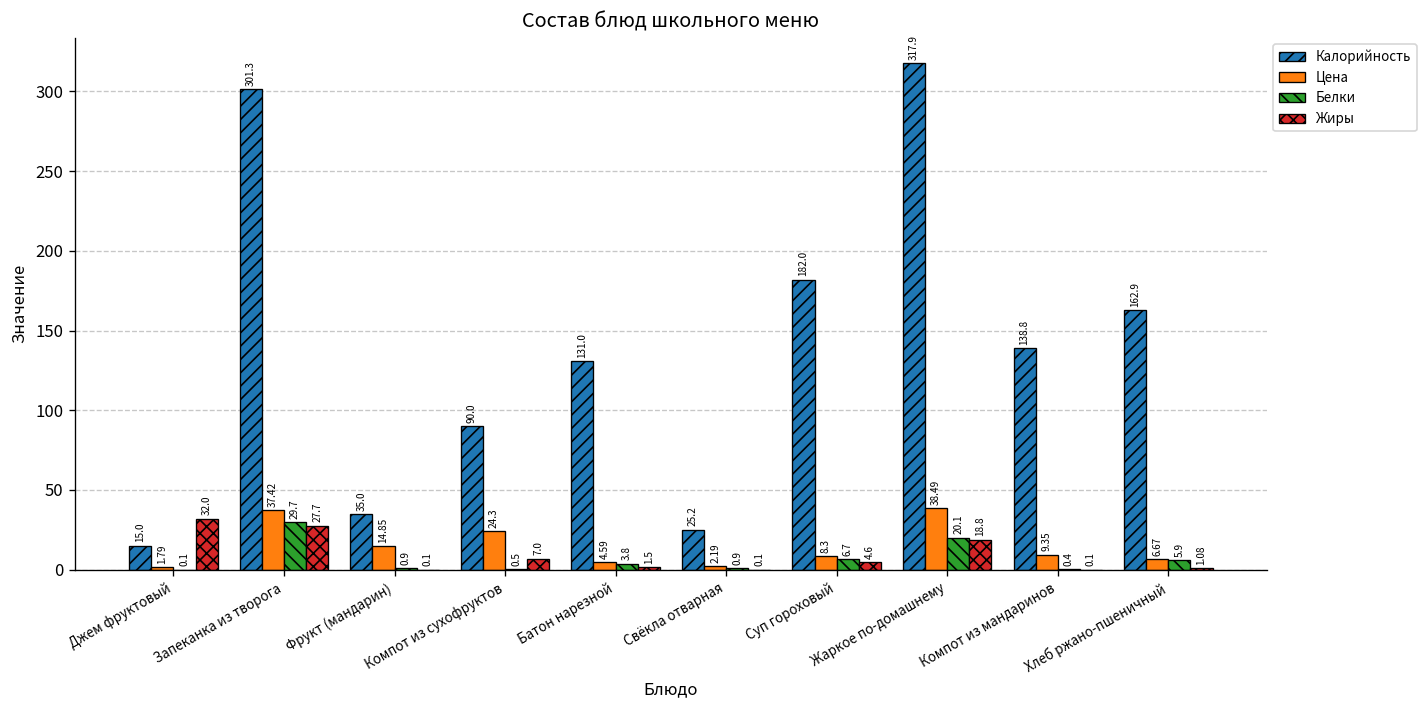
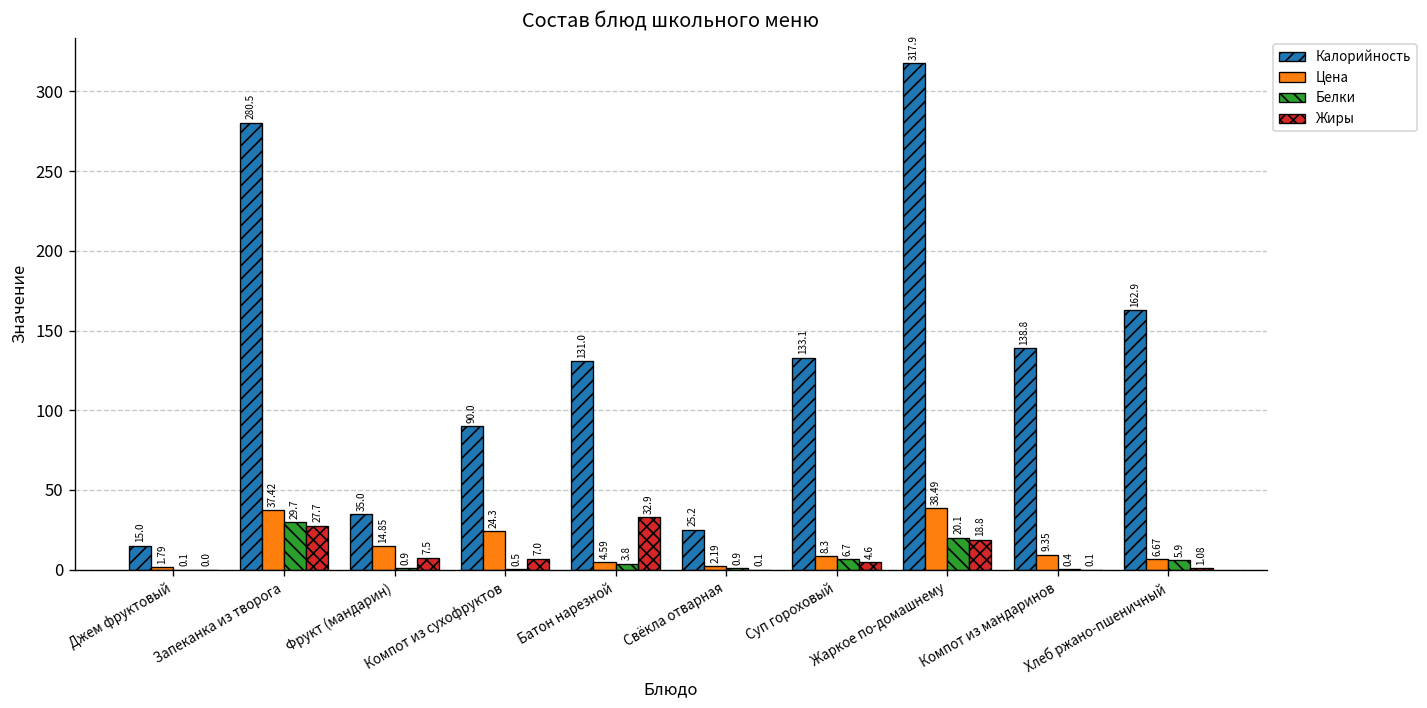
  {
    "Калорийность": {
      "Джем фруктовый": 15.0,
-     "Запеканка из творога": 301.3,
+     "Запеканка из творога": 280.5,
      "Фрукт (мандарин)": 35.0,
      "Компот из сухофруктов": 90.0,
      "Батон нарезной": 131.0,
      "Свёкла отварная": 25.2,
-     "Суп гороховый": 182.0,
+     "Суп гороховый": 133.1,
      "Жаркое по-домашнему": 317.9,
      "Компот из мандаринов": 138.8,
      "Хлеб ржано-пшеничный": 162.9
    },
    "Цена": {
      "Джем фруктовый": 1.79,
      "Запеканка из творога": 37.42,
      "Фрукт (мандарин)": 14.85,
      "Компот из сухофруктов": 24.3,
      "Батон нарезной": 4.59,
      "Свёкла отварная": 2.19,
      "Суп гороховый": 8.3,
      "Жаркое по-домашнему": 38.49,
      "Компот из мандаринов": 9.35,
      "Хлеб ржано-пшеничный": 6.67
    },
    "Белки": {
      "Джем фруктовый": 0.1,
      "Запеканка из творога": 29.7,
      "Фрукт (мандарин)": 0.9,
      "Компот из сухофруктов": 0.5,
      "Батон нарезной": 3.8,
      "Свёкла отварная": 0.9,
      "Суп гороховый": 6.7,
      "Жаркое по-домашнему": 20.1,
      "Компот из мандаринов": 0.4,
      "Хлеб ржано-пшеничный": 5.9
    },
    "Жиры": {
-     "Джем фруктовый": 32.0,
+     "Джем фруктовый": 0.0,
      "Запеканка из творога": 27.7,
-     "Фрукт (мандарин)": 0.1,
+     "Фрукт (мандарин)": 7.5,
      "Компот из сухофруктов": 7.0,
-     "Батон нарезной": 1.5,
+     "Батон нарезной": 32.9,
      "Свёкла отварная": 0.1,
      "Суп гороховый": 4.6,
      "Жаркое по-домашнему": 18.8,
      "Компот из мандаринов": 0.1,
      "Хлеб ржано-пшеничный": 1.08
    }
  }
